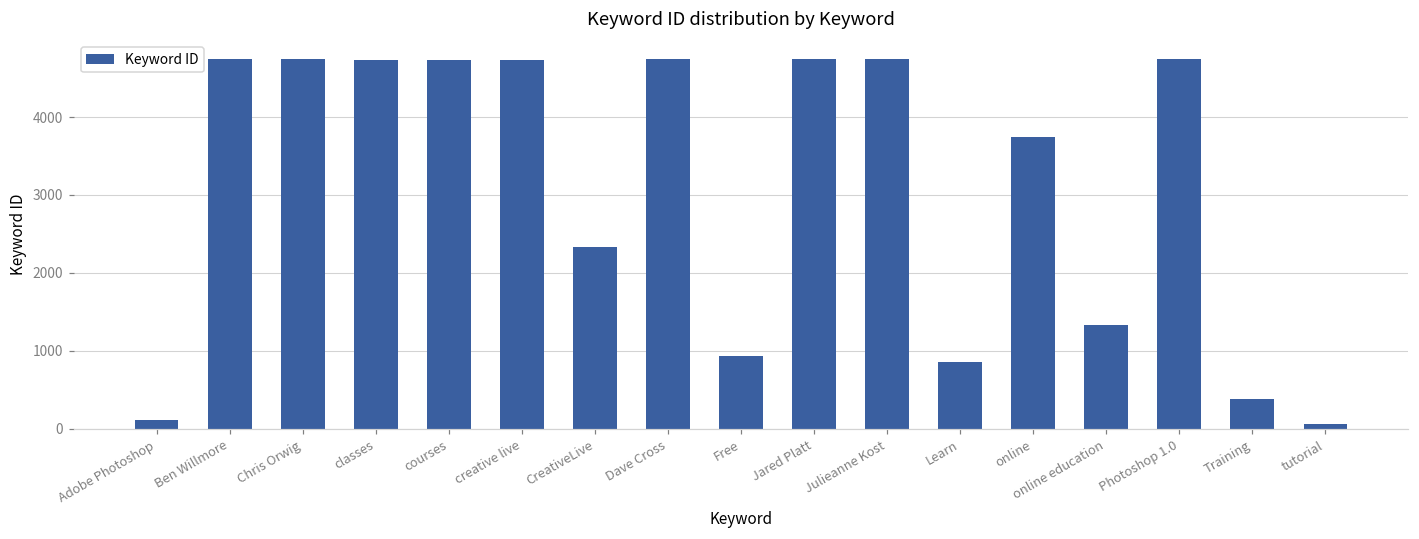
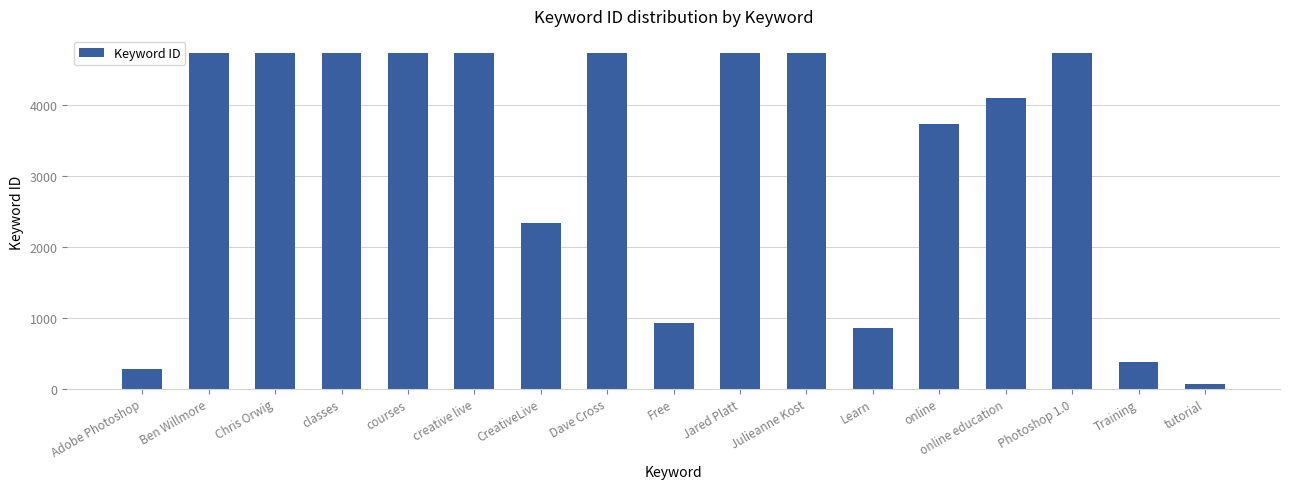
  {
-   "Adobe Photoshop": 100,
+   "Adobe Photoshop": 300,
    "Ben Willmore": 4700,
    "Chris Orwig": 4700,
    "classes": 4700,
    "courses": 4700,
    "creative live": 4700,
    "CreativeLive": 2300,
    "Dave Cross": 4700,
    "Free": 900,
    "Jared Platt": 4700,
    "Julieanne Kost": 4700,
    "Learn": 900,
    "online": 3700,
-   "online education": 1300,
+   "online education": 4100,
    "Photoshop 1.0": 4700,
    "Training": 400,
    "tutorial": 100
  }
